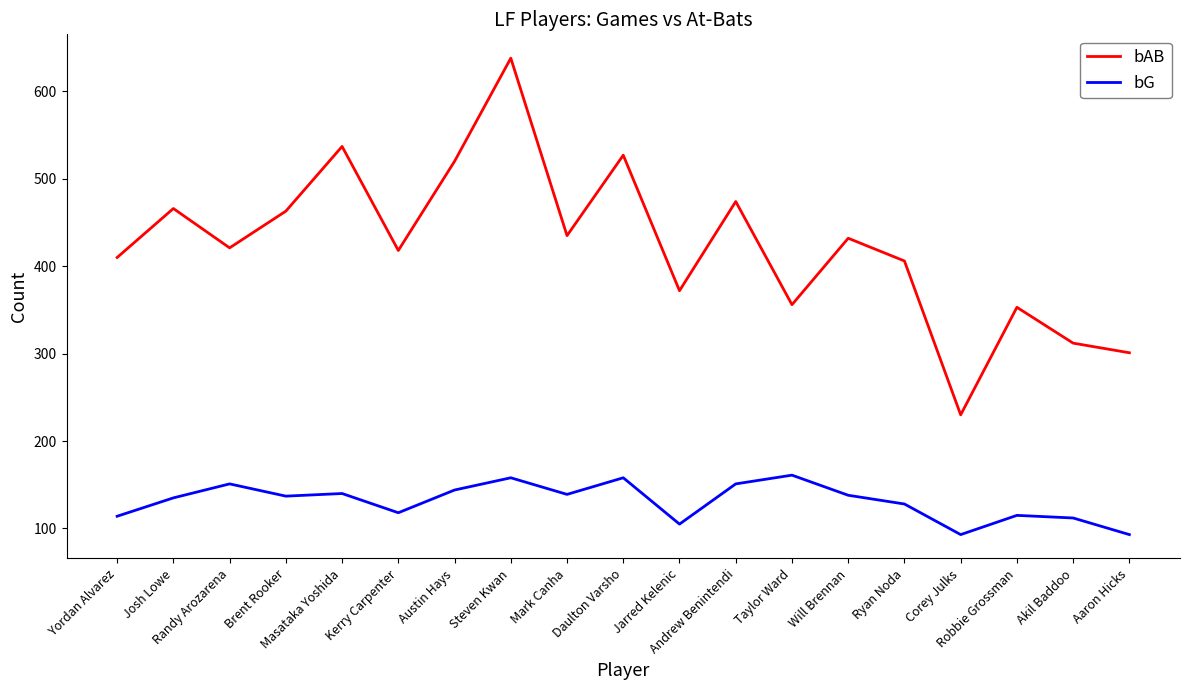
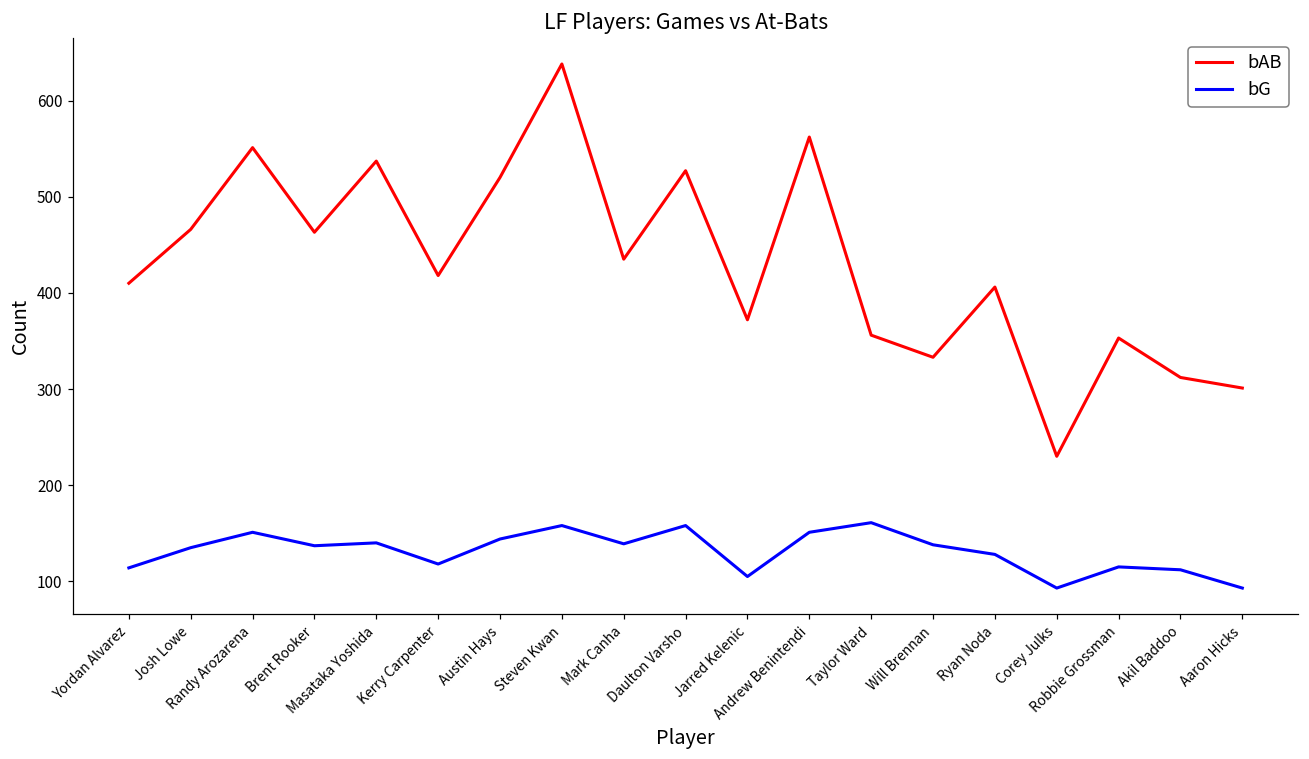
  {
    "bAB": {
      "Yordan Alvarez": 410,
      "Josh Lowe": 470,
-     "Randy Arozarena": 420,
+     "Randy Arozarena": 550,
      "Brent Rooker": 460,
      "Masataka Yoshida": 540,
      "Kerry Carpenter": 420,
      "Austin Hays": 520,
      "Steven Kwan": 640,
      "Mark Canha": 440,
      "Daulton Varsho": 530,
      "Jarred Kelenic": 370,
-     "Andrew Benintendi": 470,
+     "Andrew Benintendi": 560,
      "Taylor Ward": 360,
-     "Will Brennan": 430,
+     "Will Brennan": 330,
      "Ryan Noda": 410,
      "Corey Julks": 230,
      "Robbie Grossman": 350,
      "Akil Baddoo": 310,
      "Aaron Hicks": 300
    },
    "bG": {
      "Yordan Alvarez": 110,
      "Josh Lowe": 140,
      "Randy Arozarena": 150,
      "Brent Rooker": 140,
      "Masataka Yoshida": 140,
      "Kerry Carpenter": 120,
      "Austin Hays": 140,
      "Steven Kwan": 160,
      "Mark Canha": 140,
      "Daulton Varsho": 160,
      "Jarred Kelenic": 110,
      "Andrew Benintendi": 150,
      "Taylor Ward": 160,
      "Will Brennan": 140,
      "Ryan Noda": 130,
      "Corey Julks": 90,
      "Robbie Grossman": 120,
      "Akil Baddoo": 110,
      "Aaron Hicks": 90
    }
  }
